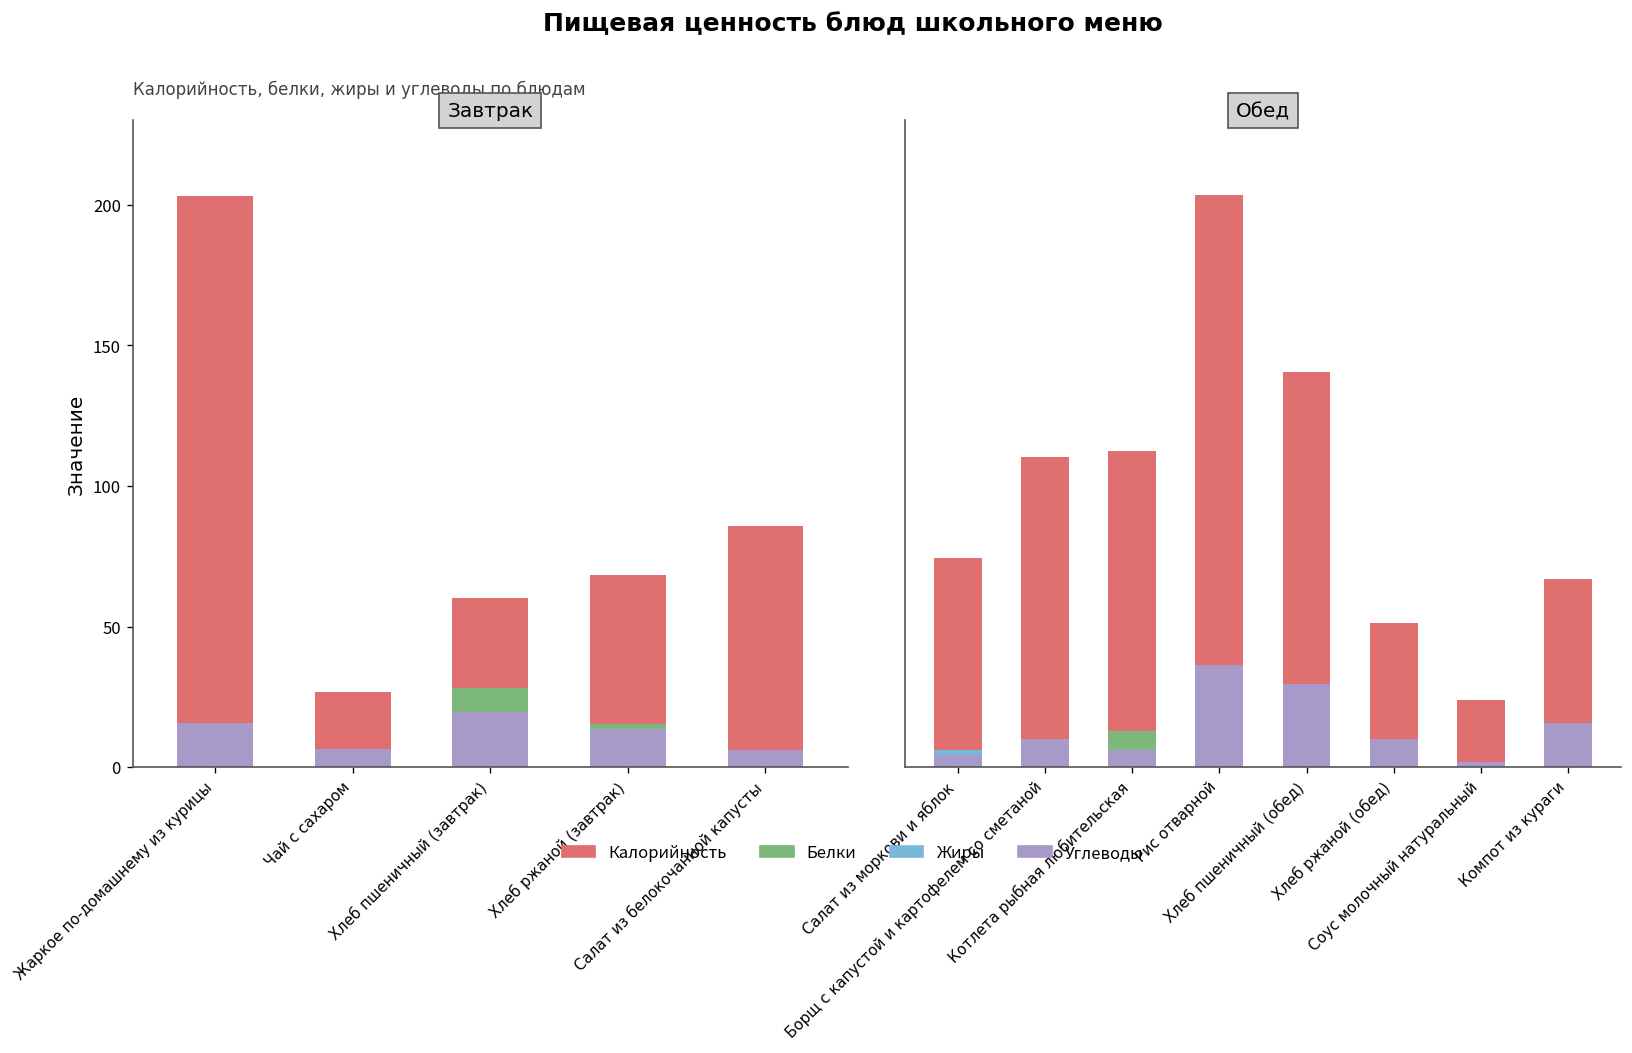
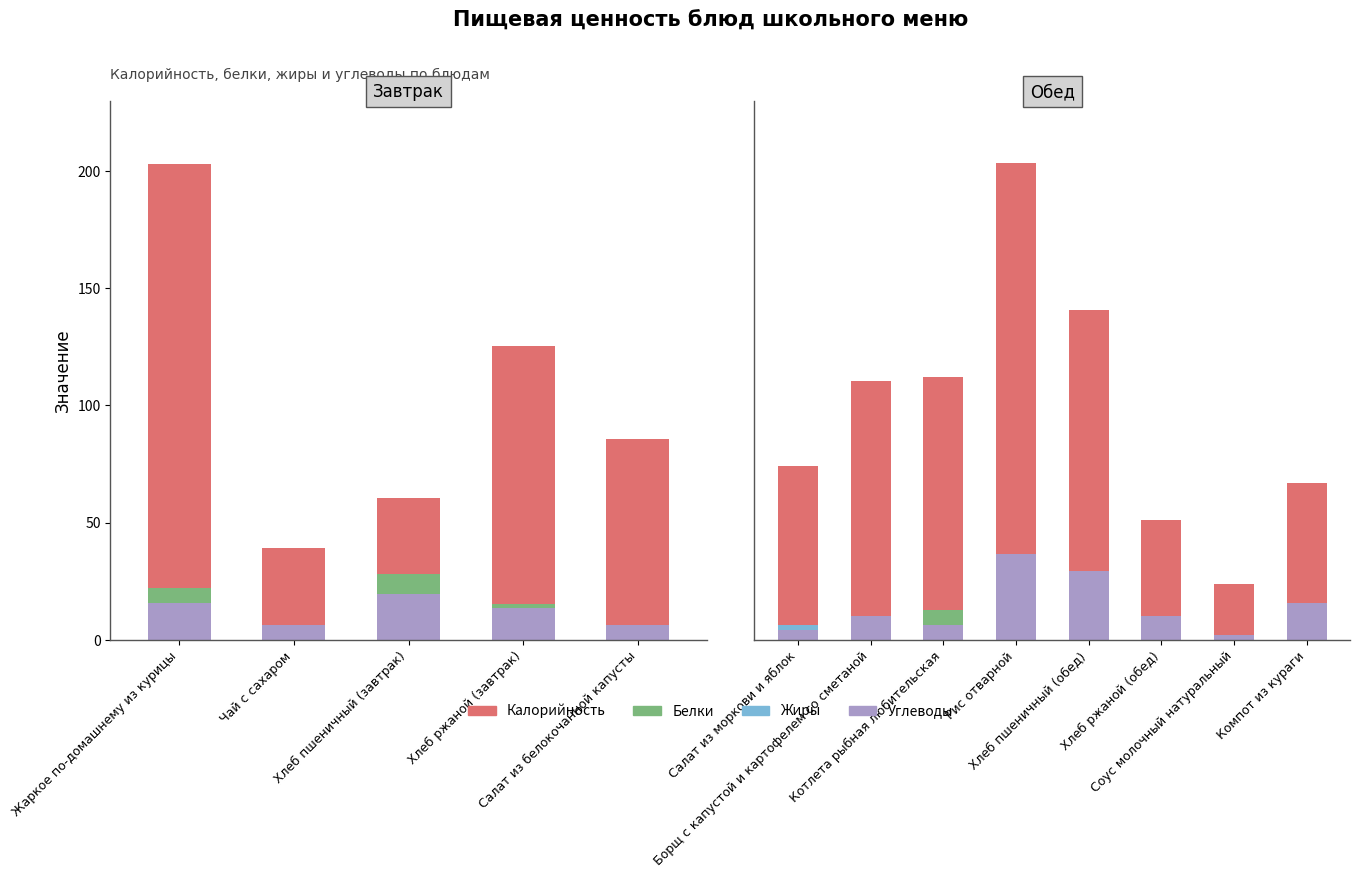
  {
    "Завтрак": {
      "Калорийность": {
        "Жаркое по-домашнему из курицы": 203,
-       "Чай с сахаром": 27,
+       "Чай с сахаром": 39,
        "Хлеб пшеничный (завтрак)": 60,
-       "Хлеб ржаной (завтрак)": 68,
+       "Хлеб ржаной (завтрак)": 126,
        "Салат из белокочанной капусты": 86
      },
      "Белки": {
-       "Жаркое по-домашнему из курицы": 14
+       "Жаркое по-домашнему из курицы": 22
      }
    }
  }
